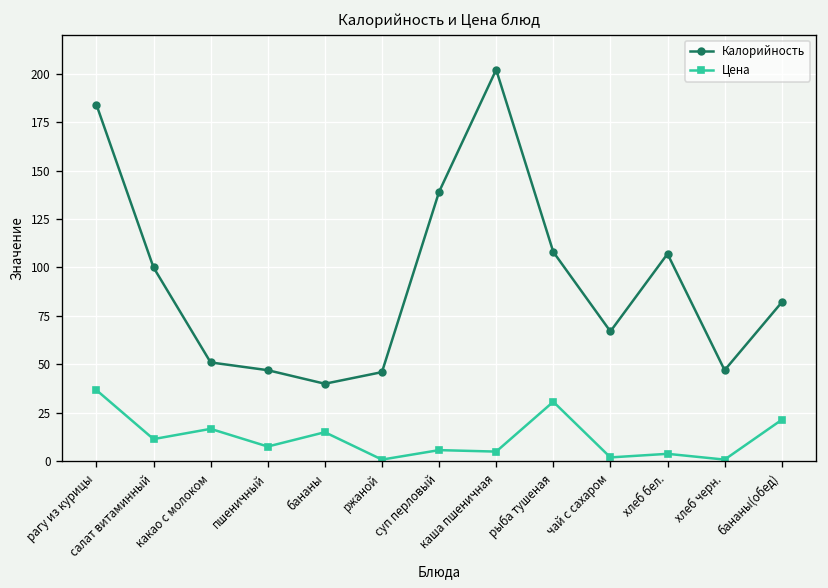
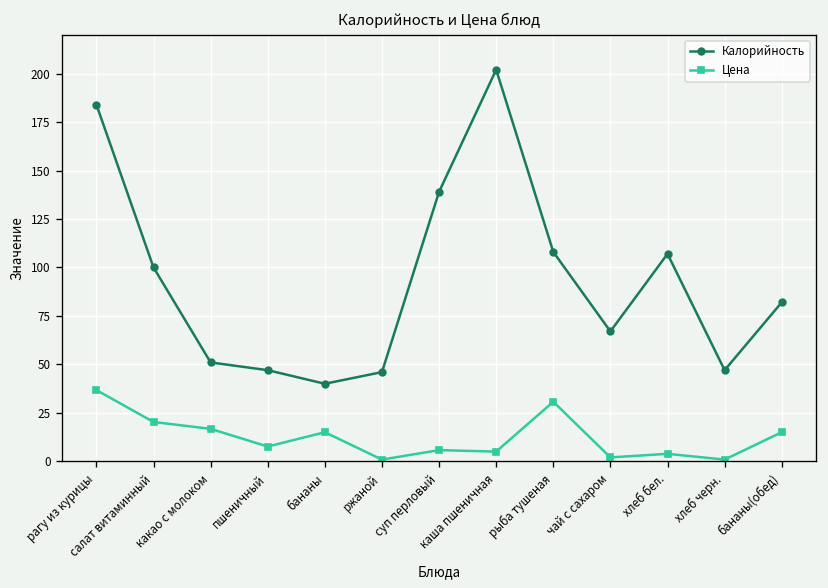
  {
    "Калорийность": {
      "рагу из курицы": 184,
      "салат витаминный": 100,
      "какао с молоком": 51,
      "пшеничный": 47,
      "бананы": 40,
      "ржаной": 46,
      "суп перловый": 139,
      "каша пшеничная": 202,
      "рыба тушеная": 108,
      "чай с сахаром": 67,
      "хлеб бел.": 107,
      "хлеб черн.": 47,
      "бананы(обед)": 82
    },
    "Цена": {
      "рагу из курицы": 37,
-     "салат витаминный": 11,
+     "салат витаминный": 20,
      "какао с молоком": 17,
      "пшеничный": 8,
      "бананы": 15,
      "ржаной": 1,
      "суп перловый": 6,
      "каша пшеничная": 5,
      "рыба тушеная": 31,
      "чай с сахаром": 2,
      "хлеб бел.": 4,
      "хлеб черн.": 1,
-     "бананы(обед)": 21
+     "бананы(обед)": 15
    }
  }
